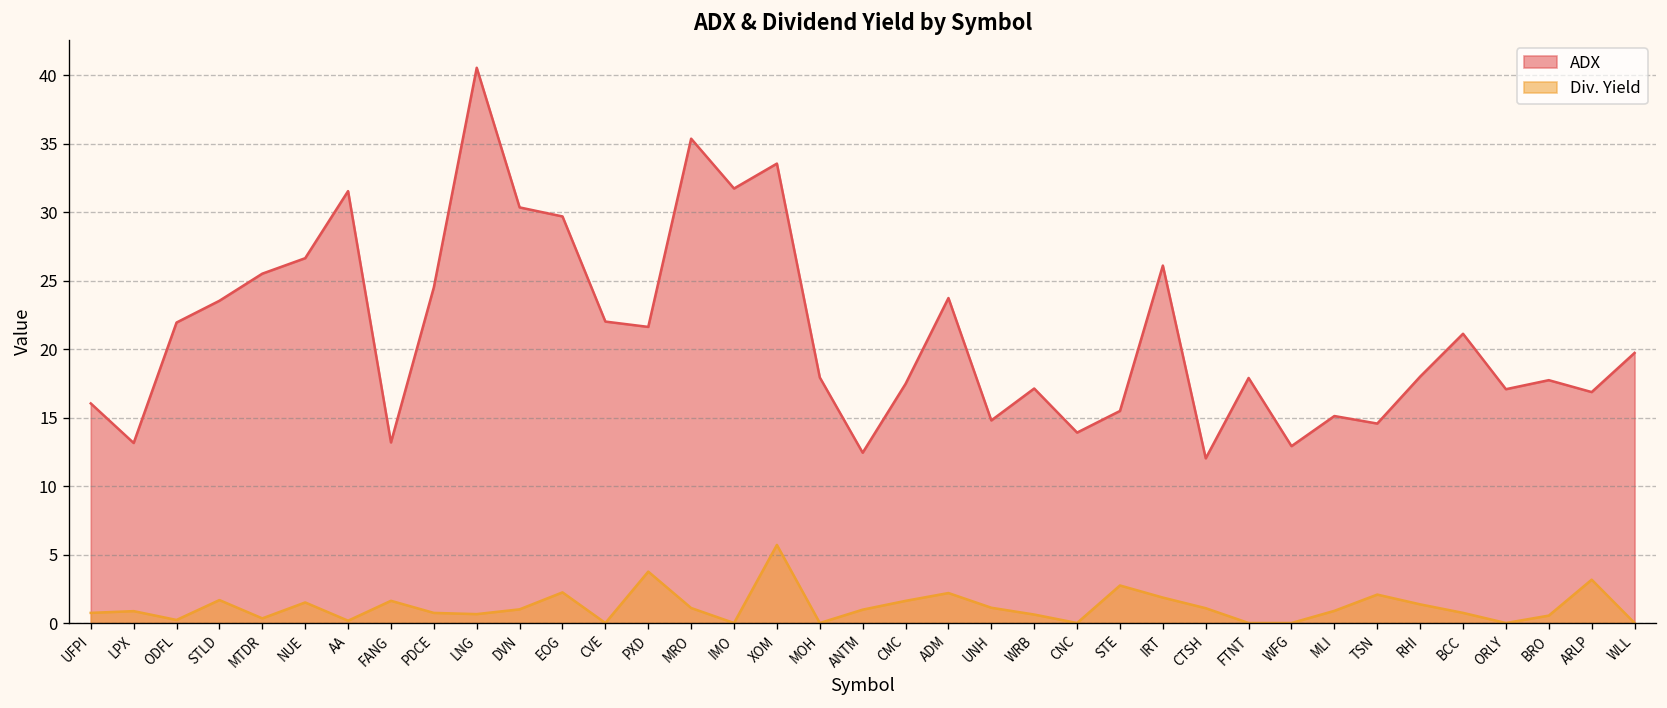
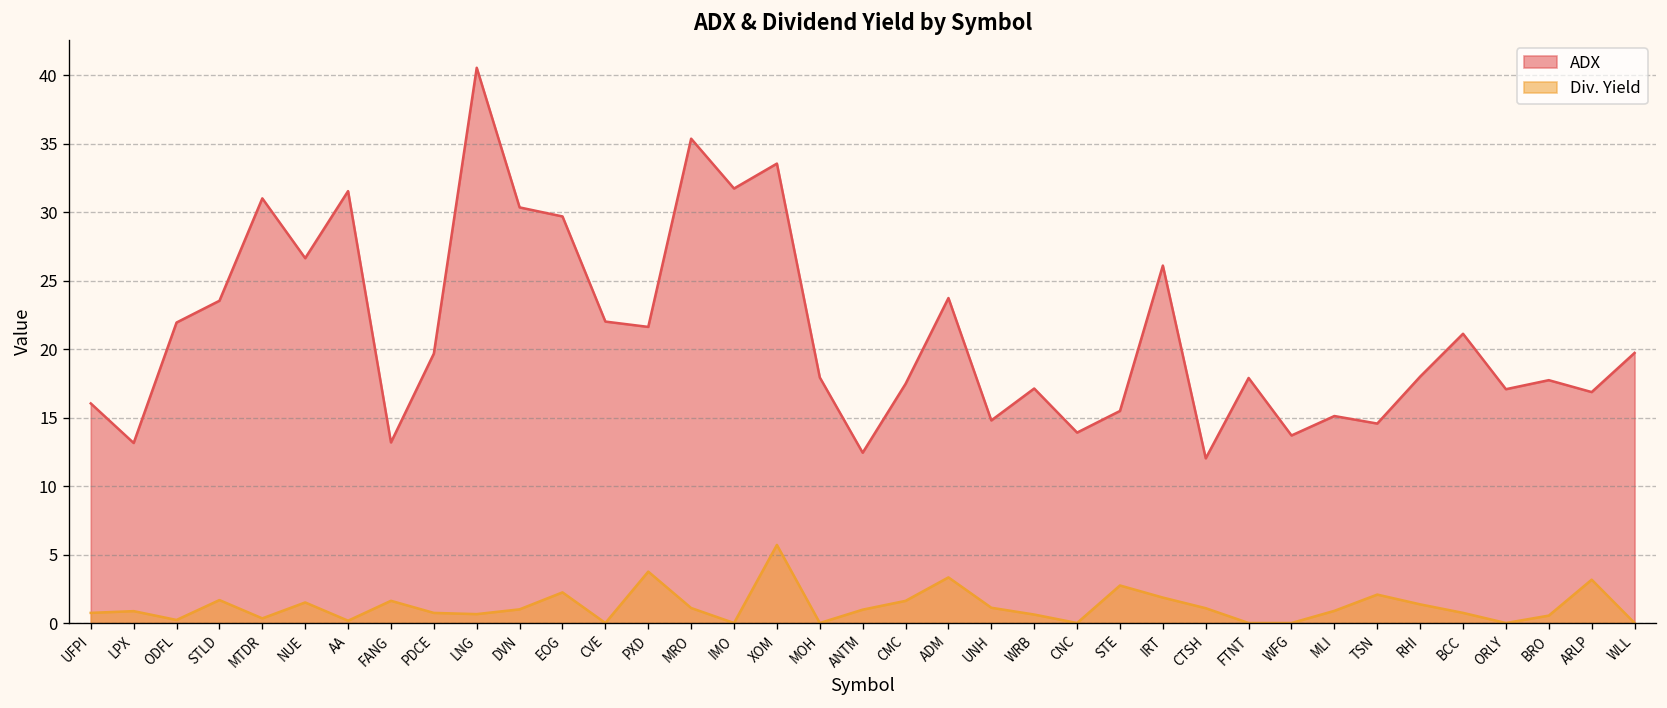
  {
    "ADX": {
      "UFPI": 16.0,
      "LPX": 13.2,
      "ODFL": 22.0,
      "STLD": 23.5,
-     "MTDR": 25.5,
+     "MTDR": 31.0,
      "NUE": 26.7,
      "AA": 31.6,
      "FANG": 13.2,
-     "PDCE": 24.5,
+     "PDCE": 19.7,
      "LNG": 40.6,
      "DVN": 30.4,
      "EOG": 29.7,
      "CVE": 22.0,
      "PXD": 21.6,
      "MRO": 35.4,
      "IMO": 31.7,
      "XOM": 33.6,
      "MOH": 17.9,
      "ANTM": 12.4,
      "CMC": 17.5,
      "ADM": 23.7,
      "UNH": 14.8,
      "WRB": 17.1,
      "CNC": 13.9,
      "STE": 15.5,
      "IRT": 26.1,
      "CTSH": 12.0,
      "FTNT": 17.9,
-     "WFG": 12.9,
+     "WFG": 13.7,
      "MLI": 15.1,
      "TSN": 14.6,
      "RHI": 18.0,
      "BCC": 21.1,
      "ORLY": 17.1,
      "BRO": 17.7,
      "ARLP": 16.9,
      "WLL": 19.7
    },
    "Div. Yield": {
      "UFPI": 0.7,
      "LPX": 0.9,
      "ODFL": 0.2,
      "STLD": 1.7,
      "MTDR": 0.3,
      "NUE": 1.5,
      "AA": 0.2,
      "FANG": 1.6,
      "PDCE": 0.7,
      "LNG": 0.7,
      "DVN": 1.0,
      "EOG": 2.2,
      "CVE": 0.0,
      "PXD": 3.8,
      "MRO": 1.1,
      "IMO": 0.0,
      "XOM": 5.7,
      "MOH": 0.0,
      "ANTM": 1.0,
      "CMC": 1.6,
-     "ADM": 2.2,
+     "ADM": 3.3,
      "UNH": 1.1,
      "WRB": 0.6,
      "CNC": 0.0,
      "STE": 2.7,
      "IRT": 1.9,
      "CTSH": 1.1,
      "FTNT": 0.0,
      "WFG": 0.0,
      "MLI": 0.9,
      "TSN": 2.1,
      "RHI": 1.4,
      "BCC": 0.7,
      "ORLY": 0.0,
      "BRO": 0.5,
      "ARLP": 3.2,
      "WLL": 0.0
    }
  }
